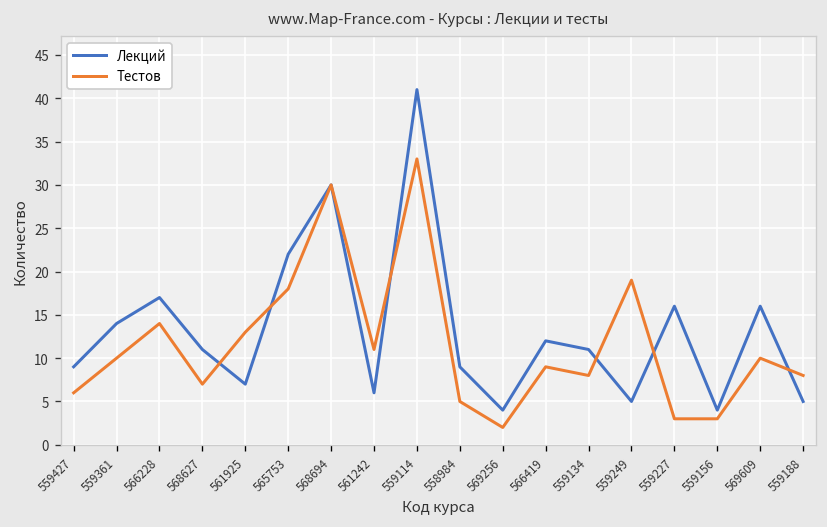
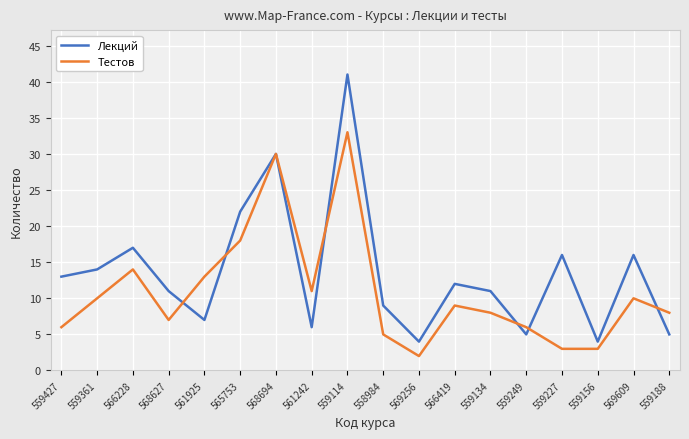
  {
    "Лекций": {
-     "559427": 9,
+     "559427": 13,
      "559361": 14,
      "566228": 17,
      "568627": 11,
      "561925": 7,
      "565753": 22,
      "561242": 6,
      "559114": 41,
      "558984": 9,
      "569256": 4,
      "566419": 12,
      "559134": 11,
      "559249": 5,
      "559227": 16,
      "559156": 4,
      "569609": 16,
      "559188": 5
    },
    "Тестов": {
      "559427": 6,
      "559361": 10,
      "566228": 14,
      "568627": 7,
      "561925": 13,
      "565753": 18,
      "561242": 11,
      "559114": 33,
      "558984": 5,
      "569256": 2,
      "566419": 9,
      "559134": 8,
-     "559249": 19,
+     "559249": 6,
      "559227": 3,
      "559156": 3,
      "569609": 10,
      "559188": 8
    }
  }
